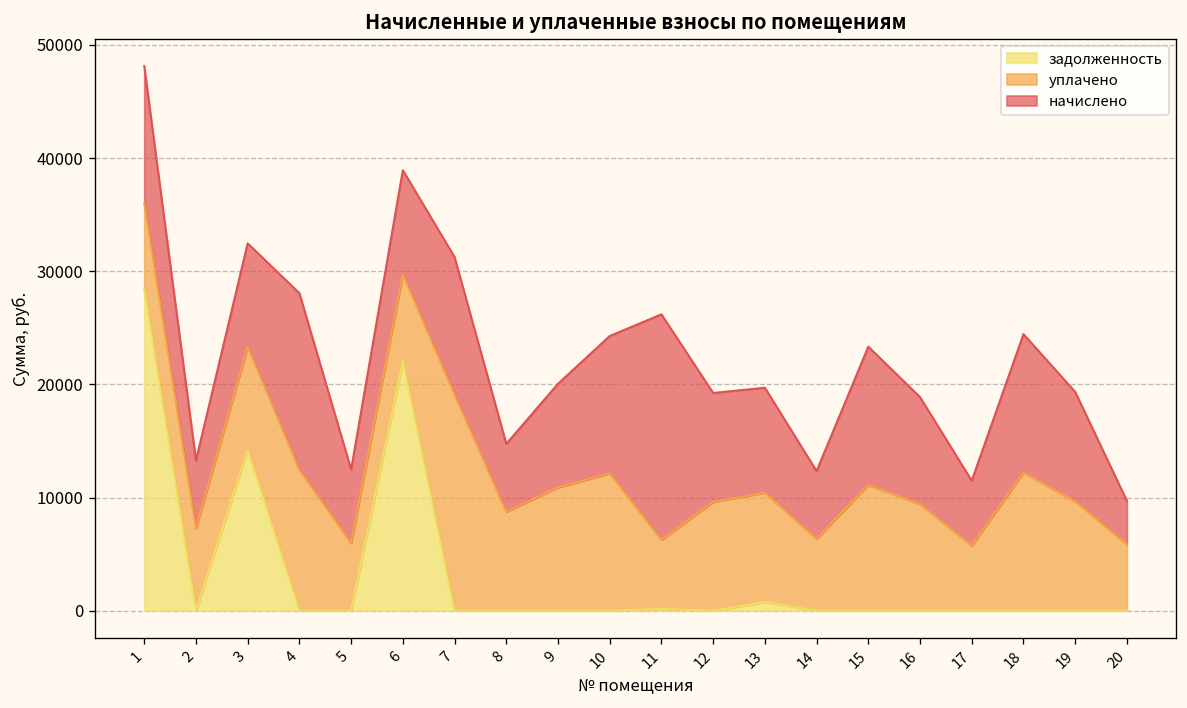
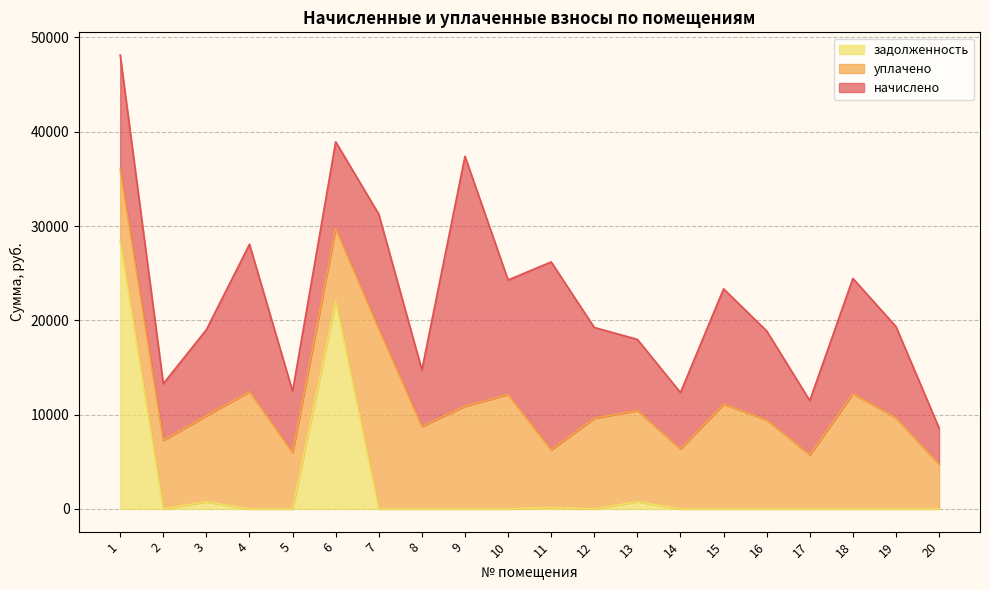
  {
    "задолженность": {
      "1": 28000,
      "2": 0,
-     "3": 14000,
+     "3": 1000,
      "4": 0,
      "5": 0,
      "6": 22000,
      "7": 0,
      "8": 0,
      "9": 0,
      "10": 0,
      "11": 0,
      "12": 0,
      "13": 1000,
      "14": 0,
      "15": 0,
      "16": 0,
      "17": 0,
      "18": 0,
      "19": 0,
      "20": 0
    },
    "уплачено": {
      "1": 8000,
      "2": 7000,
      "3": 9000,
      "4": 12000,
      "5": 6000,
      "6": 8000,
      "7": 19000,
      "8": 9000,
      "9": 11000,
      "10": 12000,
      "11": 6000,
      "12": 10000,
      "13": 10000,
      "14": 6000,
      "15": 11000,
      "16": 9000,
      "17": 6000,
      "18": 12000,
      "19": 10000,
-     "20": 6000
+     "20": 5000
    },
    "начислено": {
      "1": 12000,
      "2": 6000,
      "3": 9000,
      "4": 16000,
      "5": 6000,
      "6": 9000,
      "7": 12000,
      "8": 6000,
-     "9": 9000,
+     "9": 26000,
      "10": 12000,
      "11": 20000,
      "12": 10000,
-     "13": 9000,
+     "13": 8000,
      "14": 6000,
      "15": 12000,
      "16": 9000,
      "17": 6000,
      "18": 12000,
      "19": 10000,
      "20": 4000
    }
  }
